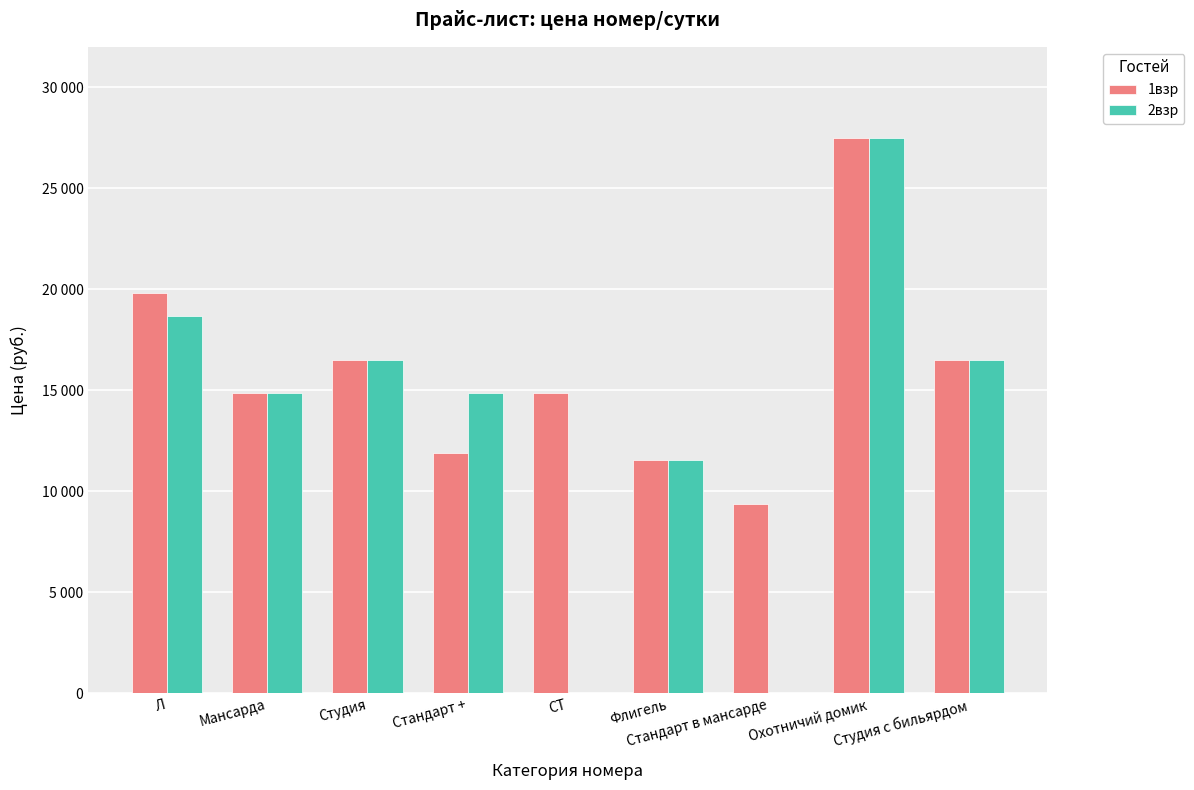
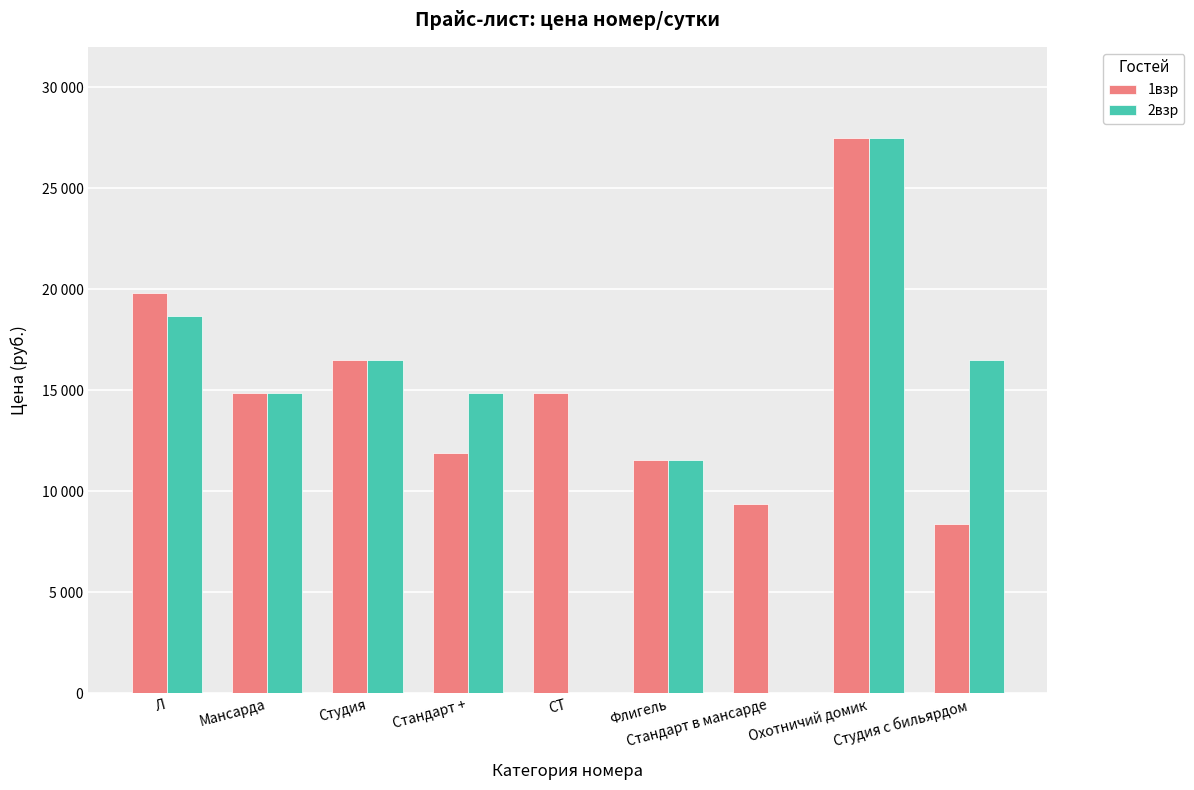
  {
    "1взр": {
      "Л": 19800,
      "Мансарда": 14900,
      "Студия": 16500,
      "Стандарт +": 11900,
      "СТ": 14900,
      "Флигель": 11600,
      "Стандарт в мансарде": 9400,
      "Охотничий домик": 27500,
-     "Студия с бильярдом": 16500
+     "Студия с бильярдом": 8400
    }
  }
